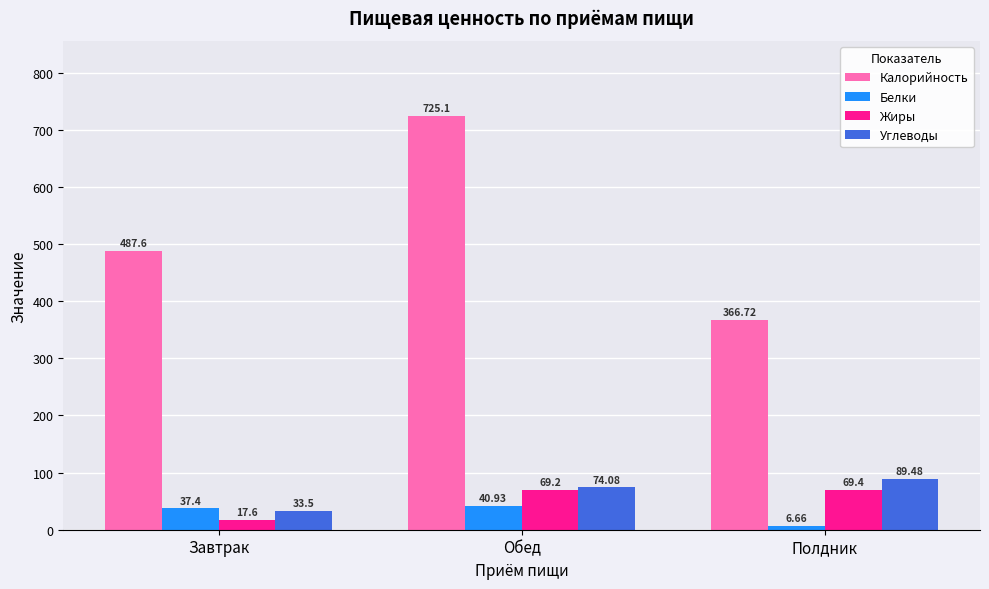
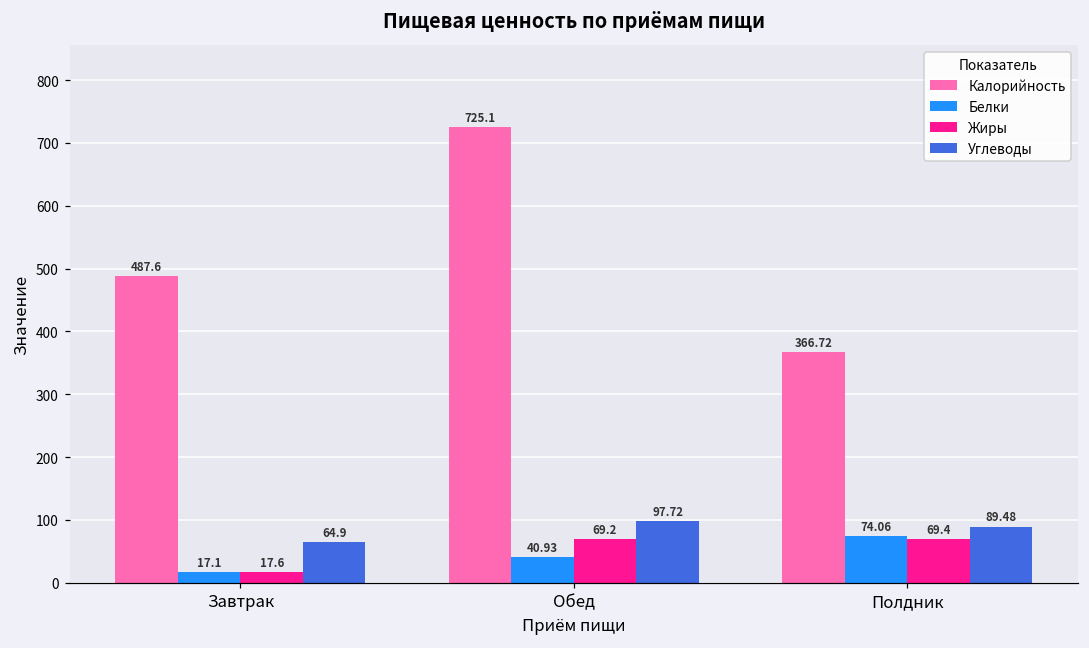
  {
    "Калорийность": {
      "Завтрак": 487.6,
      "Обед": 725.1,
      "Полдник": 366.72
    },
    "Белки": {
-     "Завтрак": 37.4,
+     "Завтрак": 17.1,
      "Обед": 40.93,
-     "Полдник": 6.66
+     "Полдник": 74.06
    },
    "Жиры": {
      "Завтрак": 17.6,
      "Обед": 69.2,
      "Полдник": 69.4
    },
    "Углеводы": {
-     "Завтрак": 33.5,
-     "Обед": 74.08,
+     "Завтрак": 64.9,
+     "Обед": 97.72,
      "Полдник": 89.48
    }
  }
